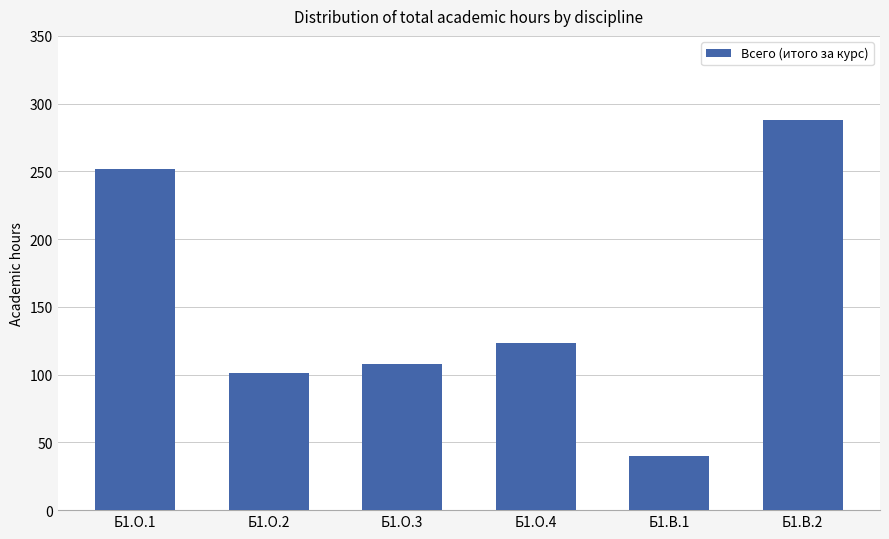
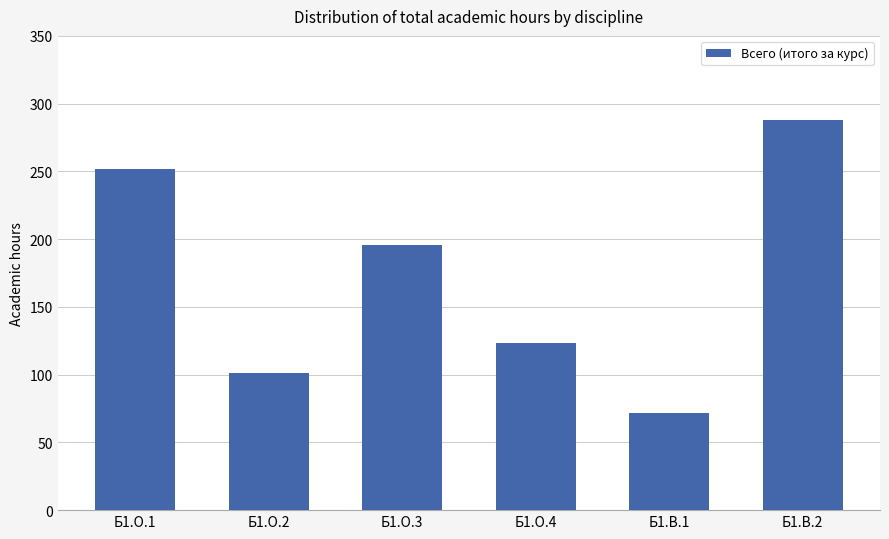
  {
    "Б1.О.1": 252,
    "Б1.О.2": 101,
-   "Б1.О.3": 108,
+   "Б1.О.3": 196,
    "Б1.О.4": 123,
-   "Б1.В.1": 40,
+   "Б1.В.1": 72,
    "Б1.В.2": 288
  }
